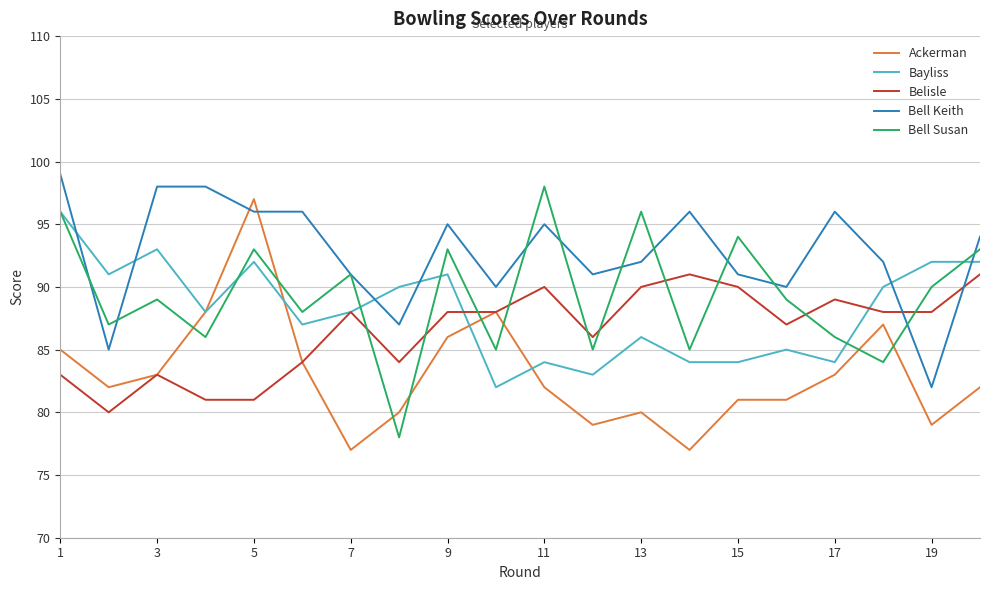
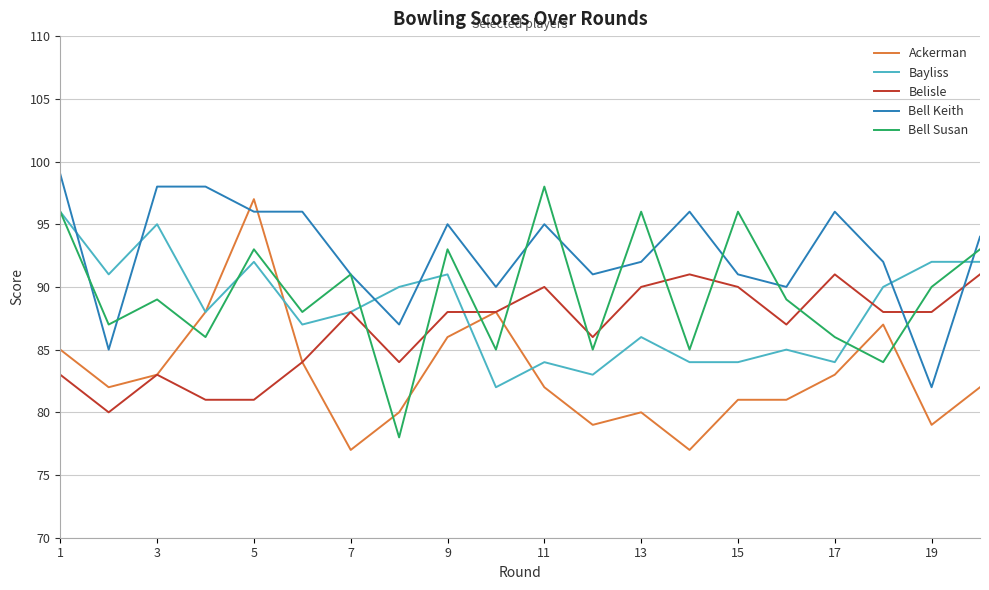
  {
    "Ackerman": {
      "1": 85,
      "5": 97,
      "7": 77,
      "9": 86,
      "11": 82,
      "13": 80,
      "15": 81,
      "17": 83,
      "19": 79
    },
    "Bayliss": {
-     "3": 93,
+     "3": 95,
      "5": 92,
      "9": 91,
      "11": 84,
      "13": 86,
      "15": 84,
      "17": 84,
      "19": 92
    },
    "Belisle": {
      "1": 83,
      "5": 81,
      "9": 88,
      "11": 90,
      "13": 90,
      "15": 90,
-     "17": 89,
+     "17": 91,
      "19": 88
    },
    "Bell Keith": {
      "1": 99,
      "3": 98,
      "5": 96,
      "9": 95,
      "11": 95,
      "13": 92,
      "15": 91,
      "17": 96,
      "19": 82
    },
    "Bell Susan": {
      "3": 89,
      "5": 93,
      "9": 93,
      "11": 98,
      "13": 96,
-     "15": 94,
+     "15": 96,
      "17": 86,
      "19": 90
    }
  }
